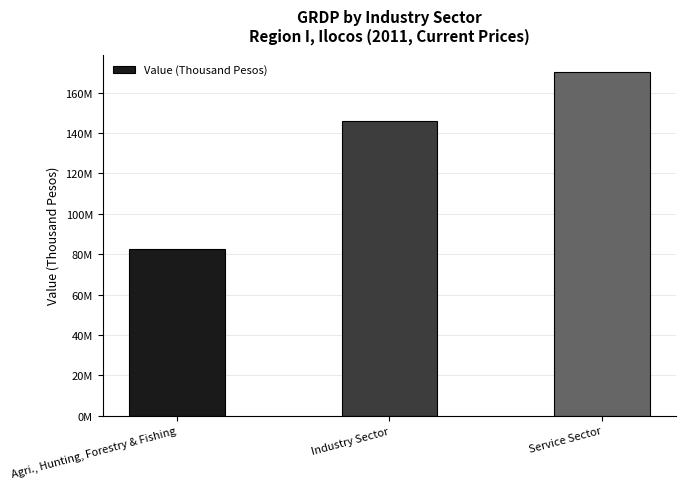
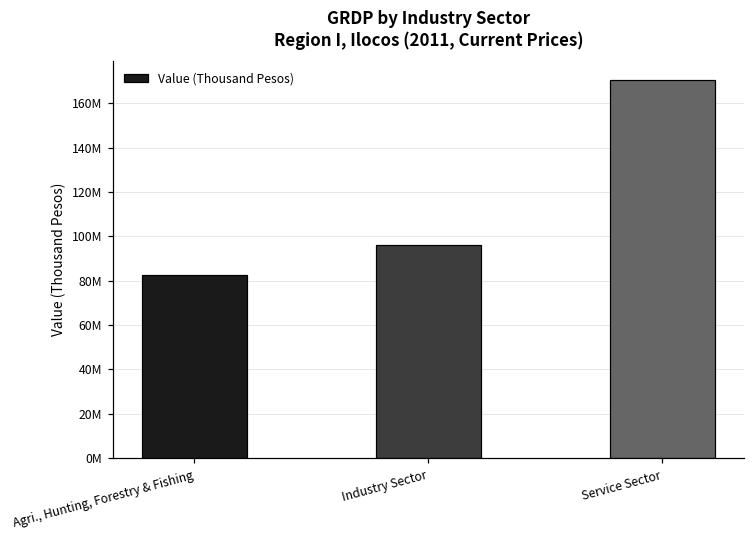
  {
    "Agri., Hunting, Forestry & Fishing": 83000000,
-   "Industry Sector": 146000000,
+   "Industry Sector": 96000000,
    "Service Sector": 170000000
  }
